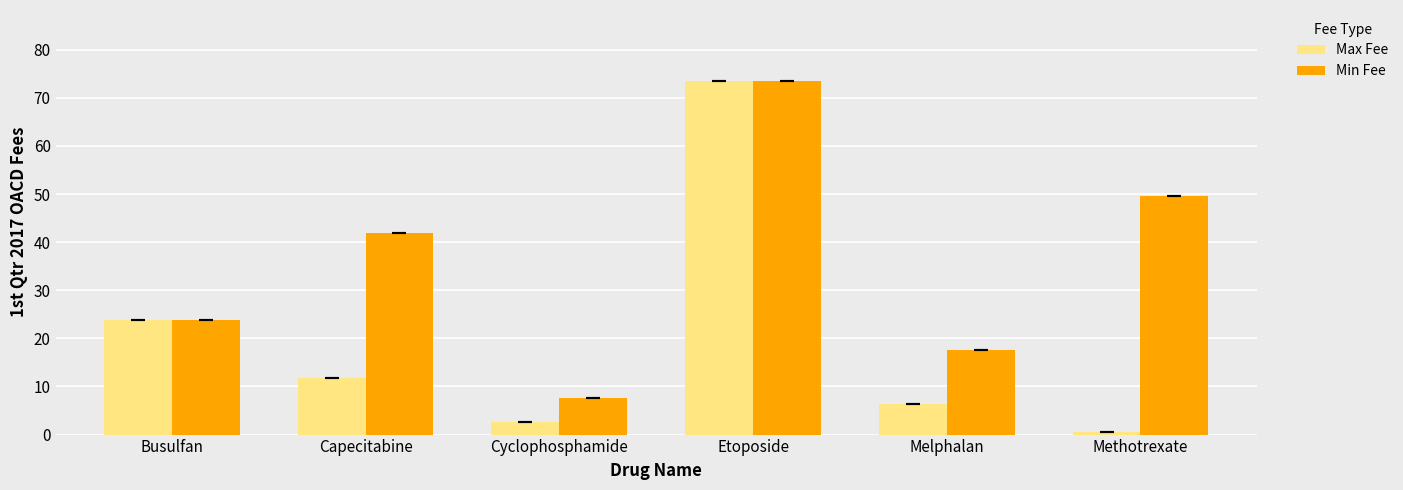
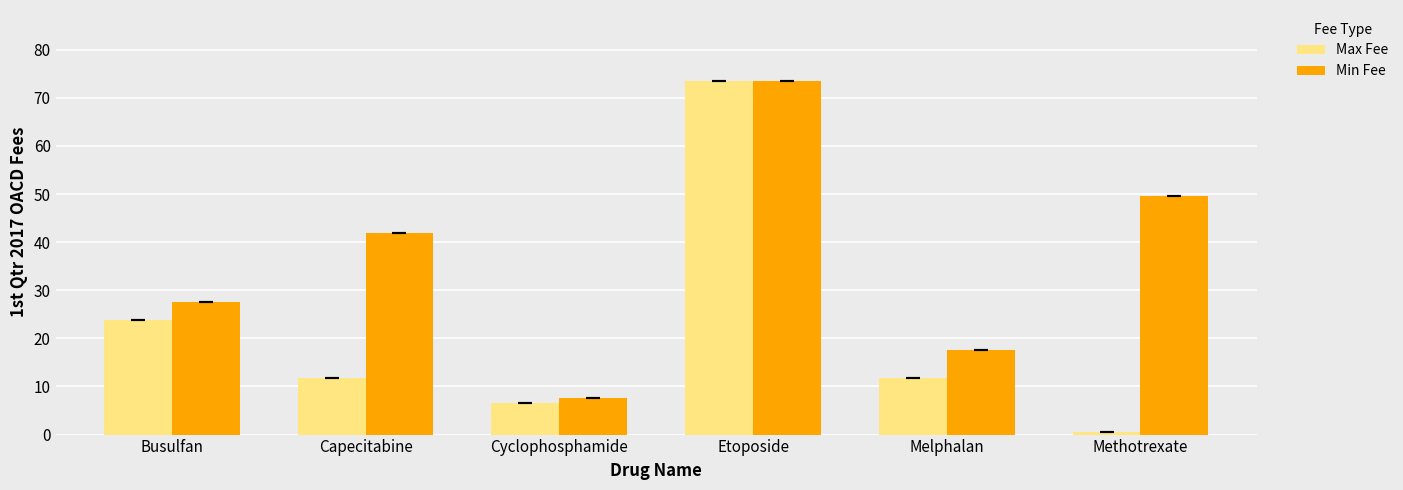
  {
    "Max Fee": {
      "Busulfan": 24,
      "Capecitabine": 12,
-     "Cyclophosphamide": 3,
+     "Cyclophosphamide": 7,
      "Etoposide": 74,
-     "Melphalan": 6,
+     "Melphalan": 12,
      "Methotrexate": 1
    },
    "Min Fee": {
-     "Busulfan": 24,
+     "Busulfan": 28,
      "Capecitabine": 42,
      "Cyclophosphamide": 8,
      "Etoposide": 74,
      "Melphalan": 18,
      "Methotrexate": 50
    }
  }
